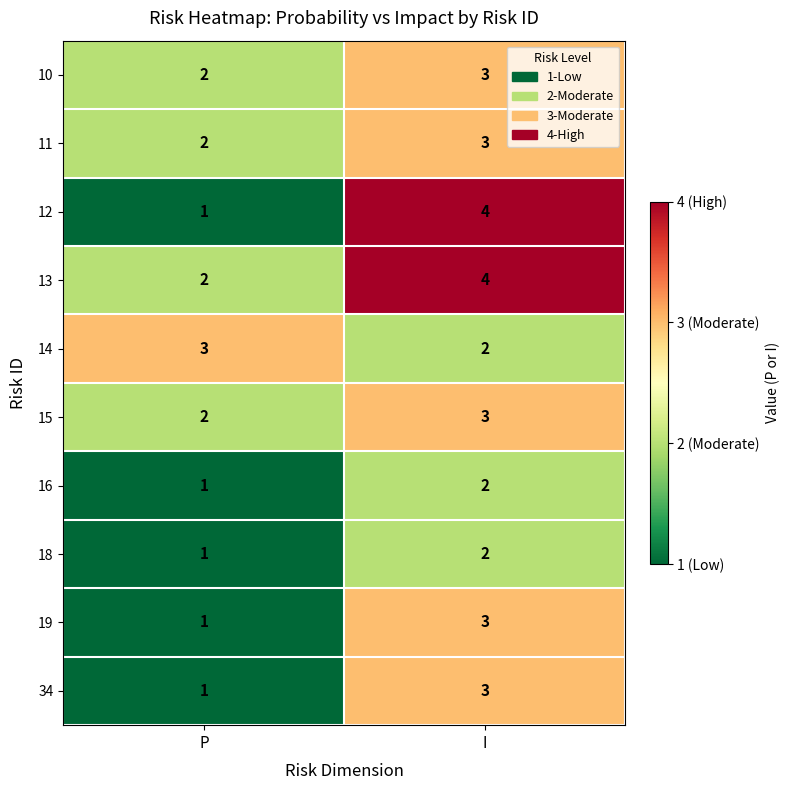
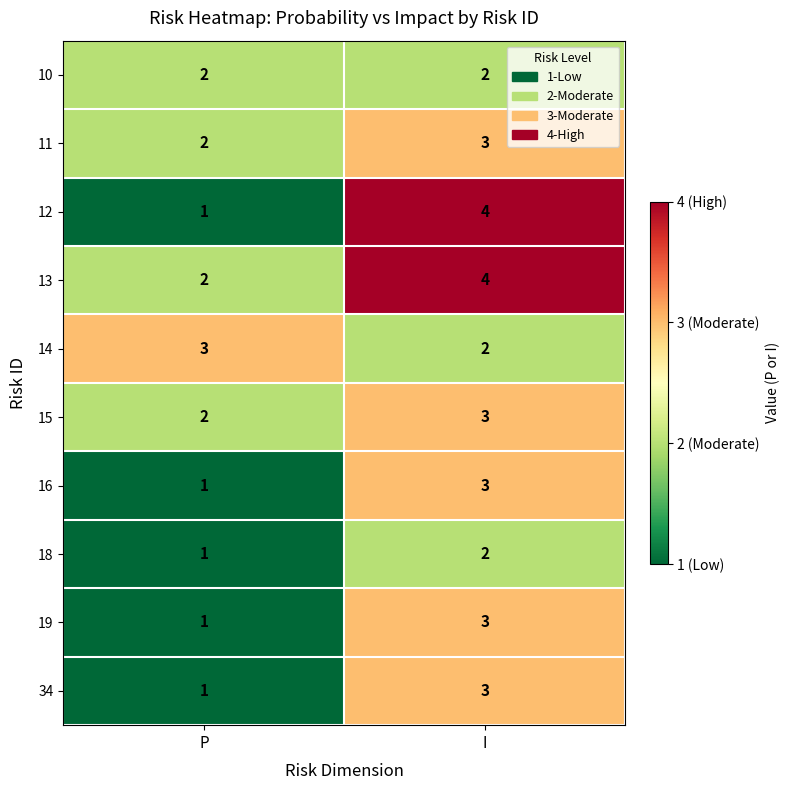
  {
    "10": {
      "P": 2,
-     "I": 3
+     "I": 2
    },
    "11": {
      "P": 2,
      "I": 3
    },
    "12": {
      "P": 1,
      "I": 4
    },
    "13": {
      "P": 2,
      "I": 4
    },
    "14": {
      "P": 3,
      "I": 2
    },
    "15": {
      "P": 2,
      "I": 3
    },
    "16": {
      "P": 1,
-     "I": 2
+     "I": 3
    },
    "18": {
      "P": 1,
      "I": 2
    },
    "19": {
      "P": 1,
      "I": 3
    },
    "34": {
      "P": 1,
      "I": 3
    }
  }
